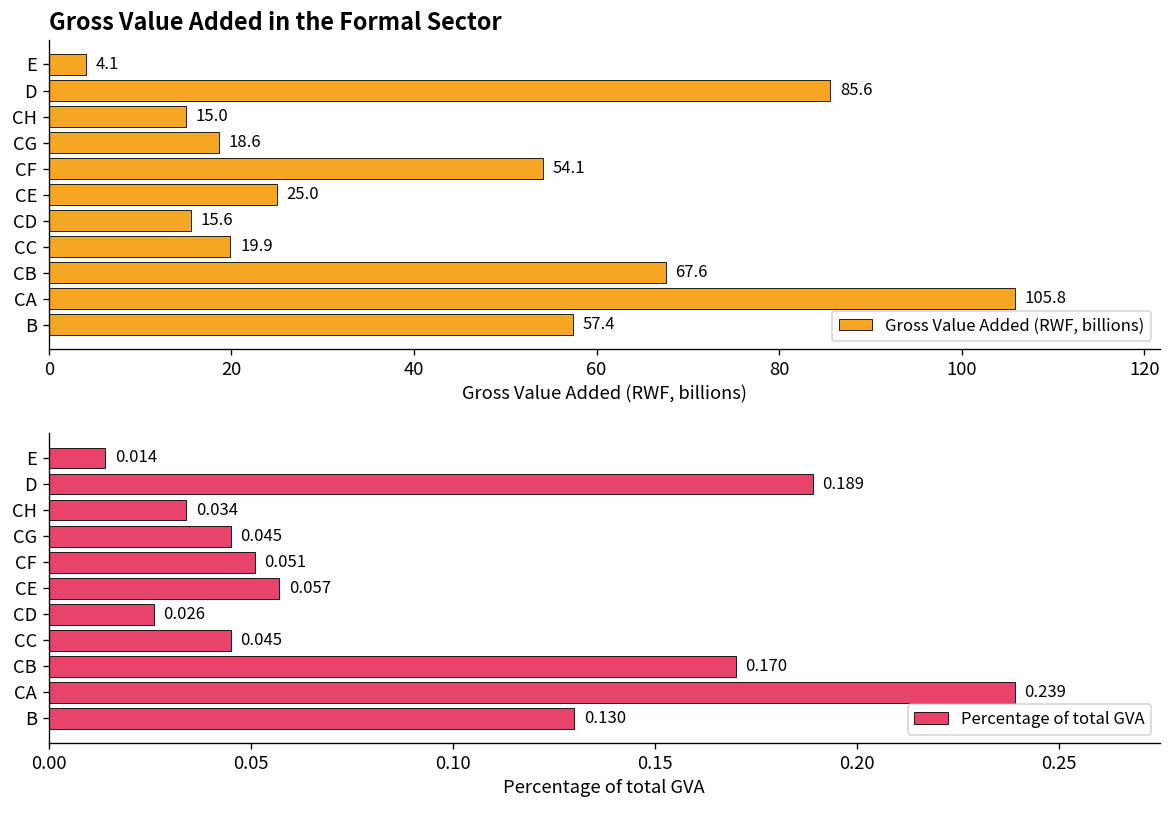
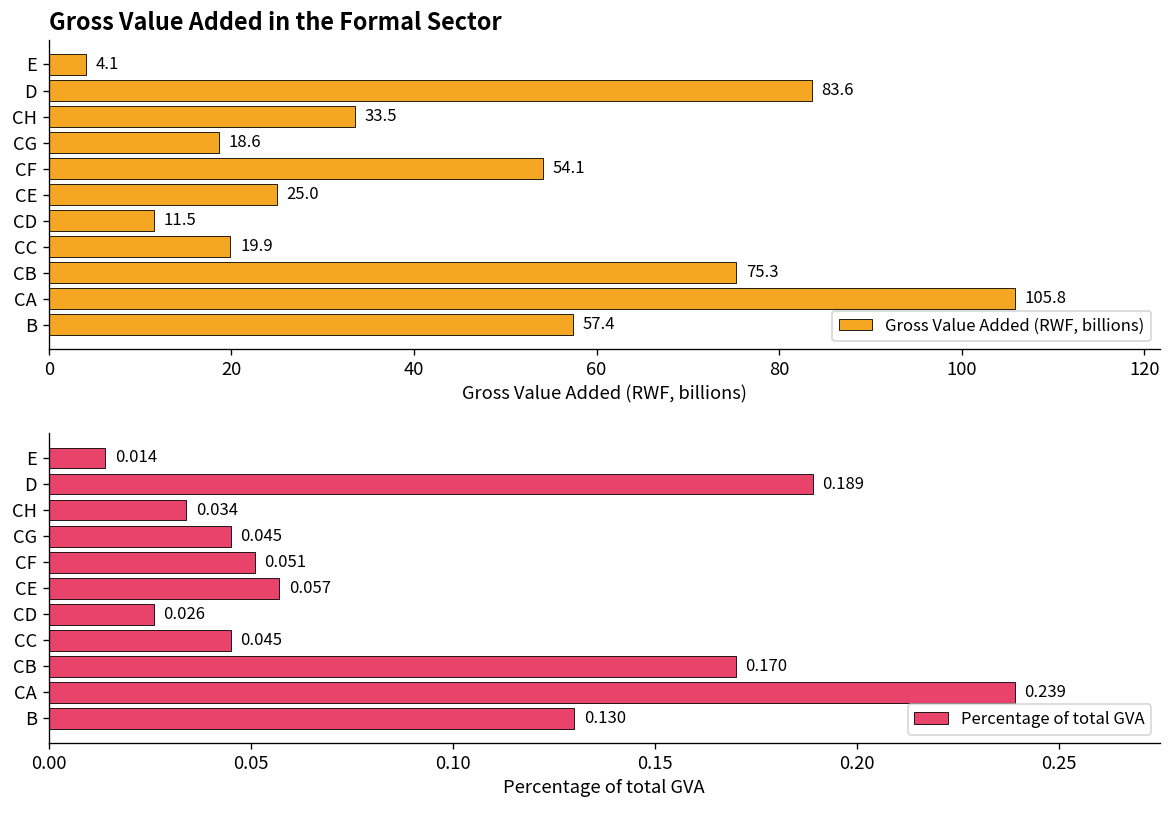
  {
    "Gross Value Added in the Formal Sector": {
      "E": 4.1,
-     "D": 85.6,
-     "CH": 15.0,
+     "D": 83.6,
+     "CH": 33.5,
      "CG": 18.6,
      "CF": 54.1,
      "CE": 25.0,
-     "CD": 15.6,
+     "CD": 11.5,
      "CC": 19.9,
-     "CB": 67.6,
+     "CB": 75.3,
      "CA": 105.8,
      "B": 57.4
    }
  }
